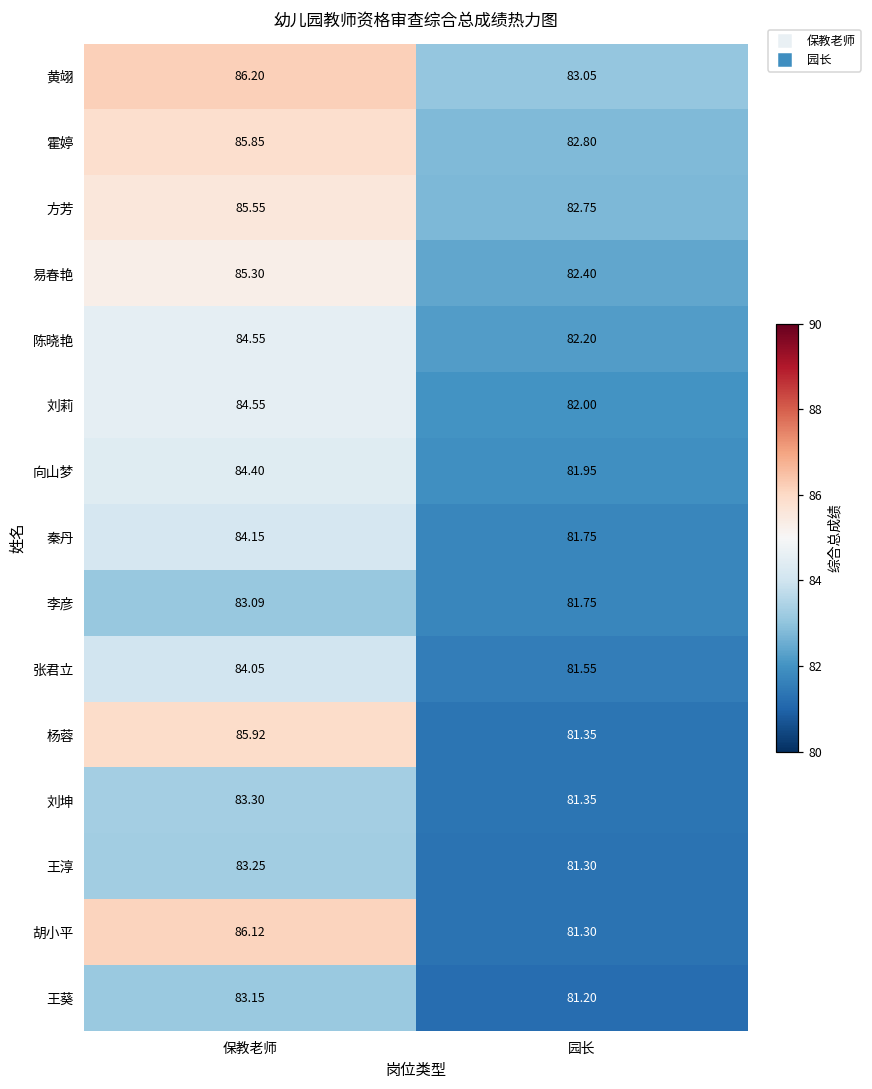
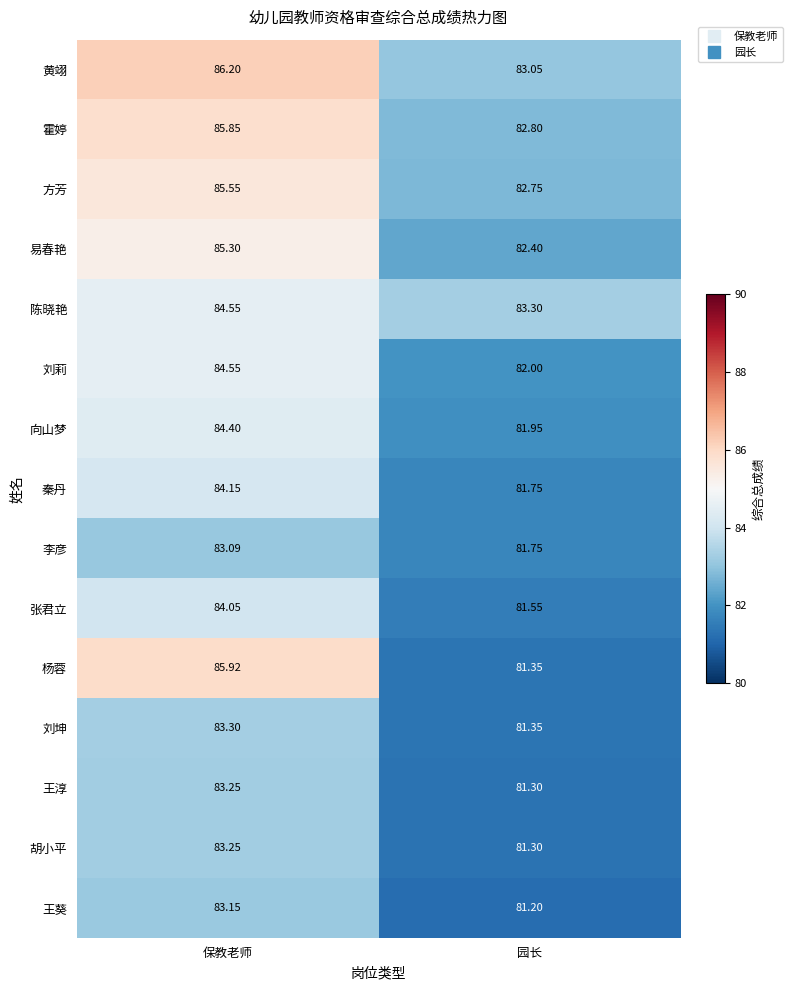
  {
    "黄翊": {
      "保教老师": 86.20,
      "园长": 83.05
    },
    "霍婷": {
      "保教老师": 85.85,
      "园长": 82.80
    },
    "方芳": {
      "保教老师": 85.55,
      "园长": 82.75
    },
    "易春艳": {
      "保教老师": 85.30,
      "园长": 82.40
    },
    "陈晓艳": {
      "保教老师": 84.55,
-     "园长": 82.20
+     "园长": 83.30
    },
    "刘莉": {
      "保教老师": 84.55,
      "园长": 82.00
    },
    "向山梦": {
      "保教老师": 84.40,
      "园长": 81.95
    },
    "秦丹": {
      "保教老师": 84.15,
      "园长": 81.75
    },
    "李彦": {
      "保教老师": 83.09,
      "园长": 81.75
    },
    "张君立": {
      "保教老师": 84.05,
      "园长": 81.55
    },
    "杨蓉": {
      "保教老师": 85.92,
      "园长": 81.35
    },
    "刘坤": {
      "保教老师": 83.30,
      "园长": 81.35
    },
    "王淳": {
      "保教老师": 83.25,
      "园长": 81.30
    },
    "胡小平": {
-     "保教老师": 86.12,
+     "保教老师": 83.25,
      "园长": 81.30
    },
    "王葵": {
      "保教老师": 83.15,
      "园长": 81.20
    }
  }
